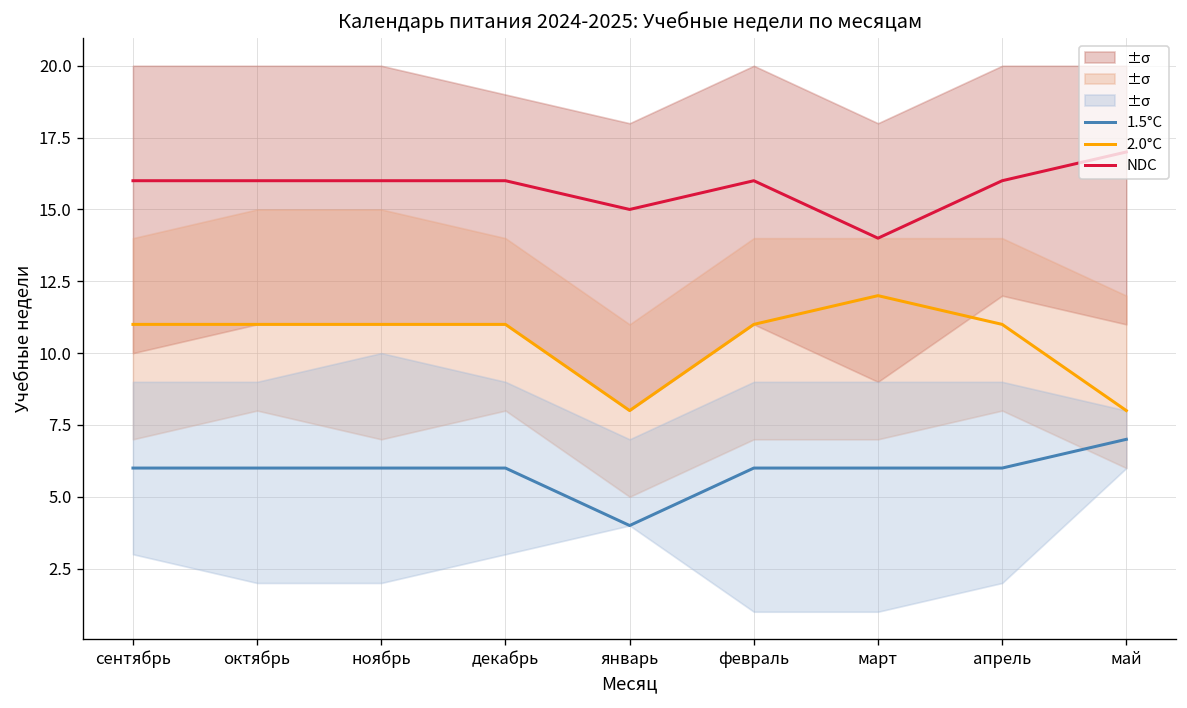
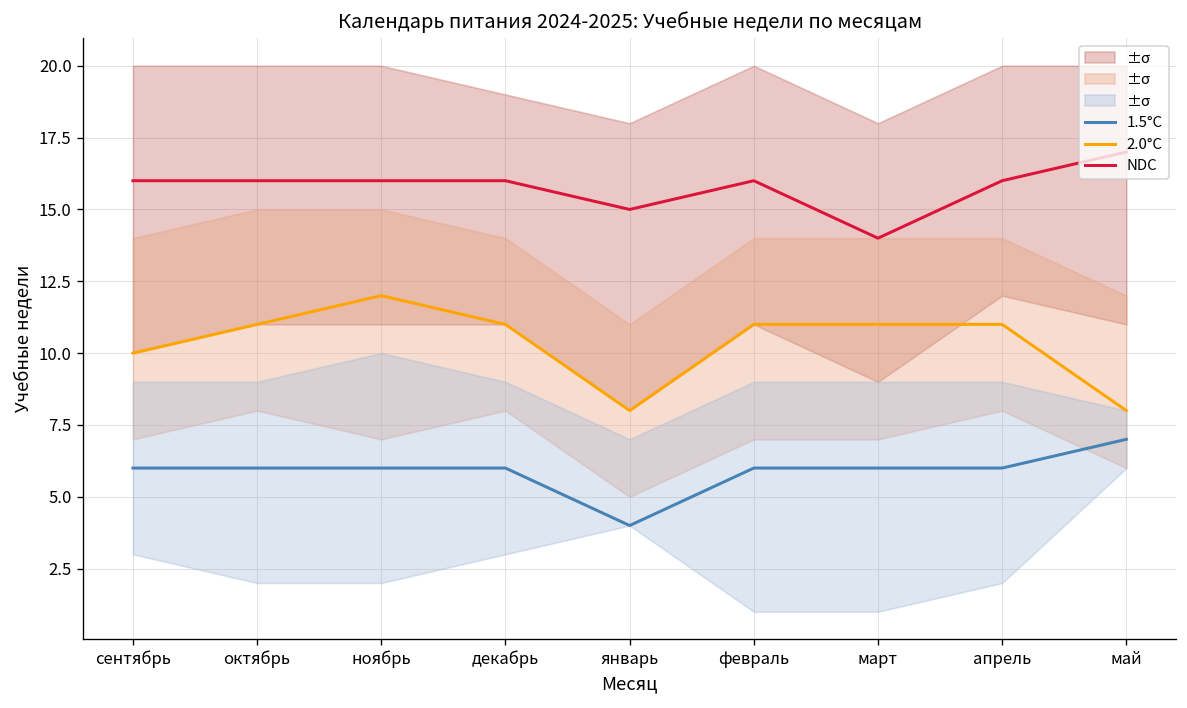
  {
    "1.5°C": {
      "сентябрь": 6,
      "октябрь": 6,
      "ноябрь": 6,
      "декабрь": 6,
      "январь": 4,
      "февраль": 6,
      "март": 6,
      "апрель": 6,
      "май": 7
    },
    "2.0°C": {
-     "сентябрь": 11,
+     "сентябрь": 10,
      "октябрь": 11,
-     "ноябрь": 11,
+     "ноябрь": 12,
      "декабрь": 11,
      "январь": 8,
      "февраль": 11,
-     "март": 12,
+     "март": 11,
      "апрель": 11
    },
    "NDC": {
      "сентябрь": 16,
      "октябрь": 16,
      "ноябрь": 16,
      "декабрь": 16,
      "январь": 15,
      "февраль": 16,
      "апрель": 16
    }
  }
